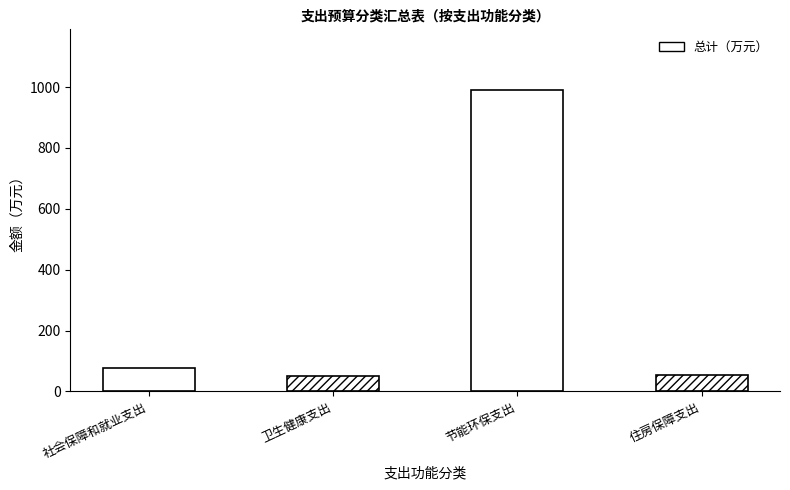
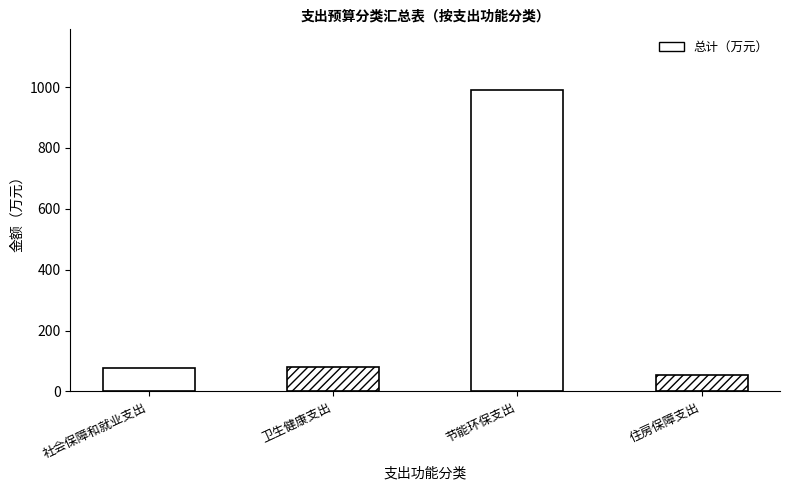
  {
    "社会保障和就业支出": 80,
-   "卫生健康支出": 50,
+   "卫生健康支出": 80,
    "节能环保支出": 990,
    "住房保障支出": 50
  }
